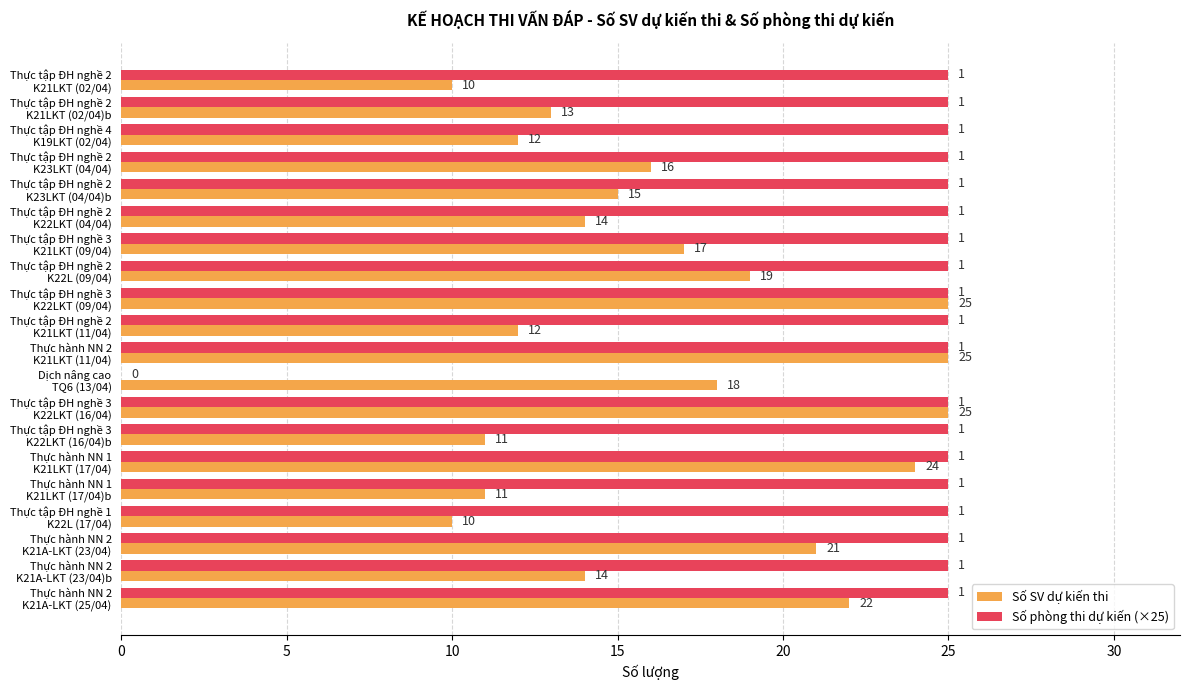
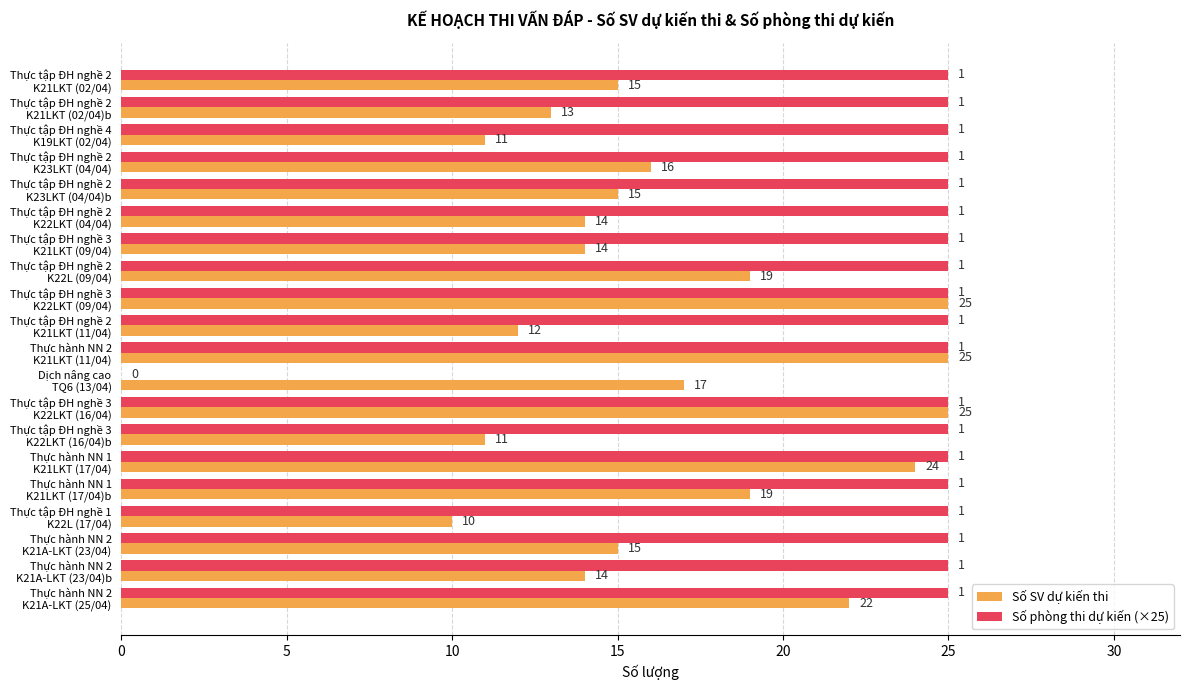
  {
    "Số SV dự kiến thi": {
-     "Thực tập ĐH nghề 2 K21LKT (02/04)": 10,
+     "Thực tập ĐH nghề 2 K21LKT (02/04)": 15,
      "Thực tập ĐH nghề 2 K21LKT (02/04)b": 13,
-     "Thực tập ĐH nghề 4 K19LKT (02/04)": 12,
+     "Thực tập ĐH nghề 4 K19LKT (02/04)": 11,
      "Thực tập ĐH nghề 2 K23LKT (04/04)": 16,
      "Thực tập ĐH nghề 2 K23LKT (04/04)b": 15,
      "Thực tập ĐH nghề 2 K22LKT (04/04)": 14,
-     "Thực tập ĐH nghề 3 K21LKT (09/04)": 17,
+     "Thực tập ĐH nghề 3 K21LKT (09/04)": 14,
      "Thực tập ĐH nghề 2 K22L (09/04)": 19,
      "Thực tập ĐH nghề 3 K22LKT (09/04)": 25,
      "Thực tập ĐH nghề 2 K21LKT (11/04)": 12,
      "Thực hành NN 2 K21LKT (11/04)": 25,
-     "Dịch nâng cao TQ6 (13/04)": 18,
+     "Dịch nâng cao TQ6 (13/04)": 17,
      "Thực tập ĐH nghề 3 K22LKT (16/04)": 25,
      "Thực tập ĐH nghề 3 K22LKT (16/04)b": 11,
      "Thực hành NN 1 K21LKT (17/04)": 24,
-     "Thực hành NN 1 K21LKT (17/04)b": 11,
+     "Thực hành NN 1 K21LKT (17/04)b": 19,
      "Thực tập ĐH nghề 1 K22L (17/04)": 10,
-     "Thực hành NN 2 K21A-LKT (23/04)": 21,
+     "Thực hành NN 2 K21A-LKT (23/04)": 15,
      "Thực hành NN 2 K21A-LKT (23/04)b": 14,
      "Thực hành NN 2 K21A-LKT (25/04)": 22
    },
    "Số phòng thi dự kiến (×25)": {
      "Dịch nâng cao TQ6 (13/04)": 0
    }
  }
